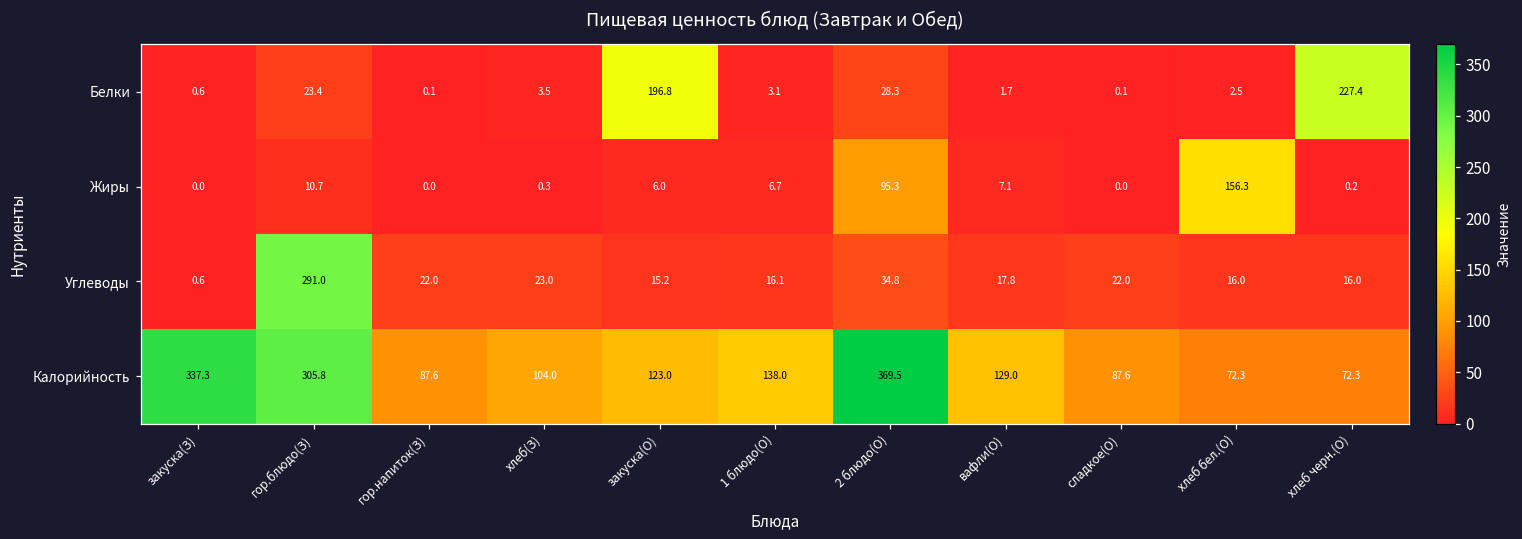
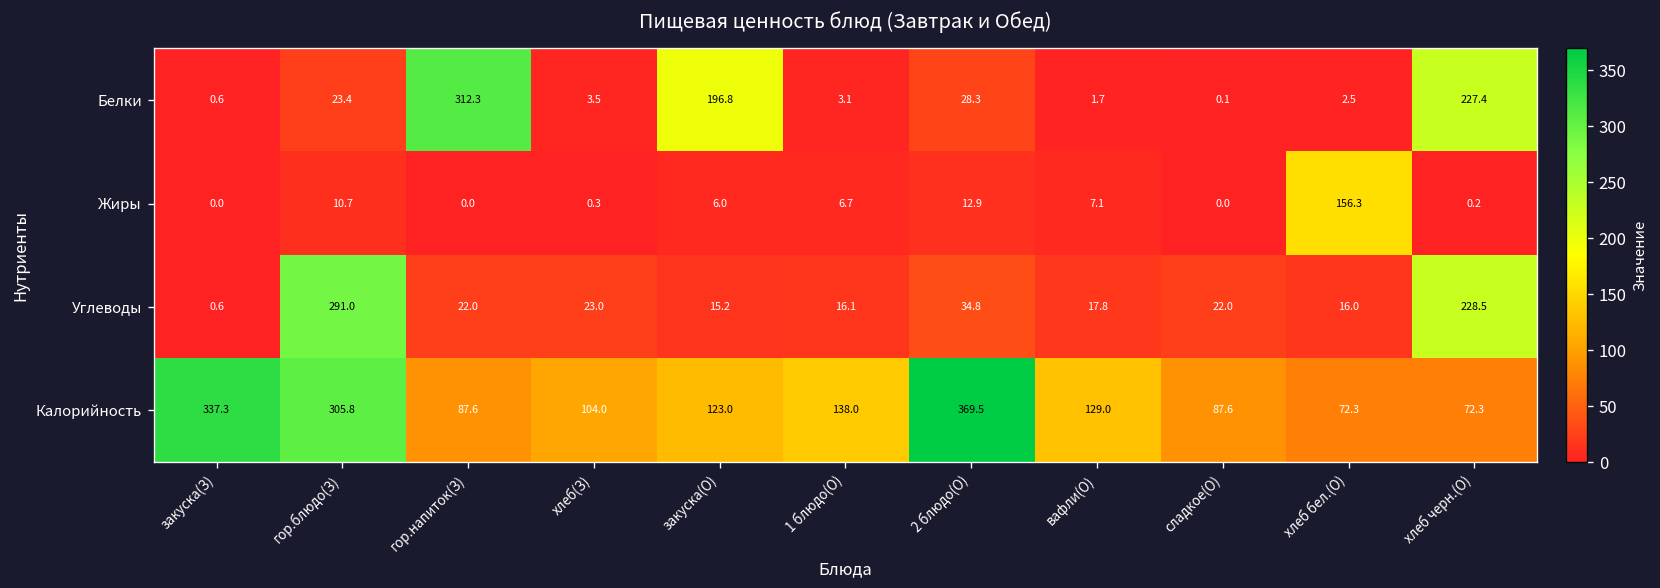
  {
    "Белки": {
      "закуска(З)": 0.6,
      "гор.блюдо(З)": 23.4,
-     "гор.напиток(З)": 0.1,
+     "гор.напиток(З)": 312.3,
      "хлеб(З)": 3.5,
      "закуска(О)": 196.8,
      "1 блюдо(О)": 3.1,
      "2 блюдо(О)": 28.3,
      "вафли(О)": 1.7,
      "сладкое(О)": 0.1,
      "хлеб бел.(О)": 2.5,
      "хлеб черн.(О)": 227.4
    },
    "Жиры": {
      "закуска(З)": 0.0,
      "гор.блюдо(З)": 10.7,
      "гор.напиток(З)": 0.0,
      "хлеб(З)": 0.3,
      "закуска(О)": 6.0,
      "1 блюдо(О)": 6.7,
-     "2 блюдо(О)": 95.3,
+     "2 блюдо(О)": 12.9,
      "вафли(О)": 7.1,
      "сладкое(О)": 0.0,
      "хлеб бел.(О)": 156.3,
      "хлеб черн.(О)": 0.2
    },
    "Углеводы": {
      "закуска(З)": 0.6,
      "гор.блюдо(З)": 291.0,
      "гор.напиток(З)": 22.0,
      "хлеб(З)": 23.0,
      "закуска(О)": 15.2,
      "1 блюдо(О)": 16.1,
      "2 блюдо(О)": 34.8,
      "вафли(О)": 17.8,
      "сладкое(О)": 22.0,
      "хлеб бел.(О)": 16.0,
-     "хлеб черн.(О)": 16.0
+     "хлеб черн.(О)": 228.5
    },
    "Калорийность": {
      "закуска(З)": 337.3,
      "гор.блюдо(З)": 305.8,
      "гор.напиток(З)": 87.6,
      "хлеб(З)": 104.0,
      "закуска(О)": 123.0,
      "1 блюдо(О)": 138.0,
      "2 блюдо(О)": 369.5,
      "вафли(О)": 129.0,
      "сладкое(О)": 87.6,
      "хлеб бел.(О)": 72.3,
      "хлеб черн.(О)": 72.3
    }
  }
